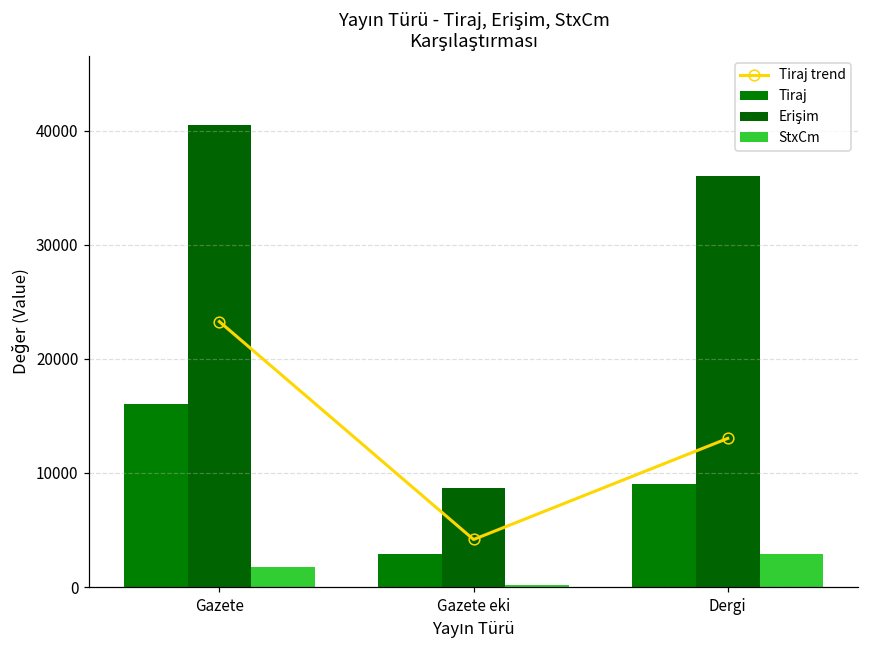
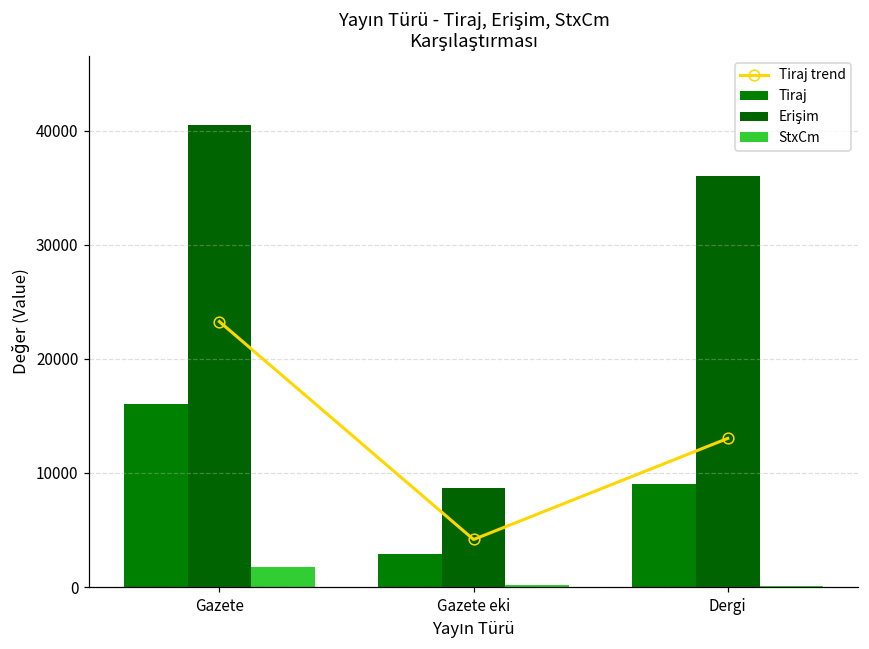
  {
    "Tiraj trend": {
      "Gazete": 23300,
      "Gazete eki": 4200,
      "Dergi": 13000
    },
    "StxCm": {
      "Gazete": 1800,
-     "Dergi": 2900
+     "Dergi": 100
    }
  }
